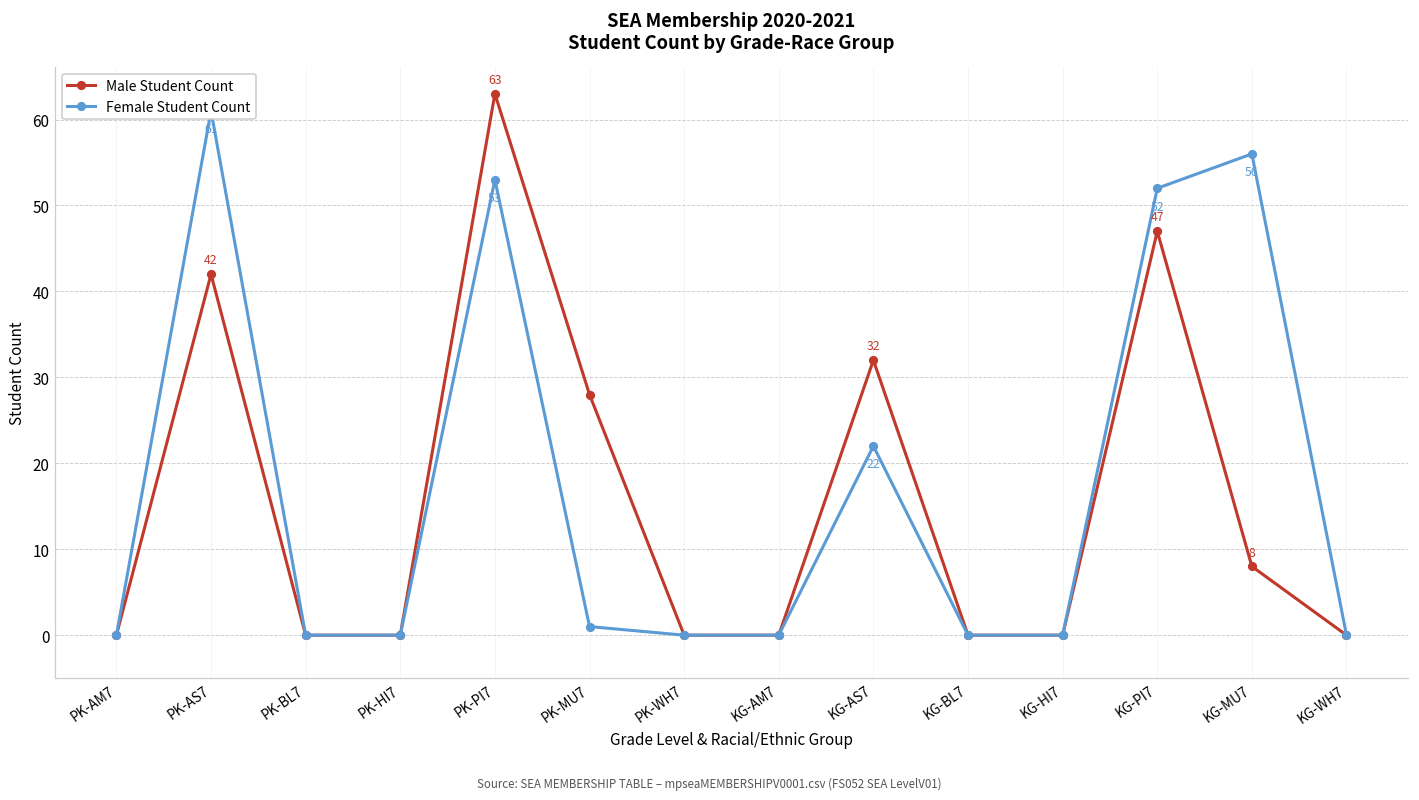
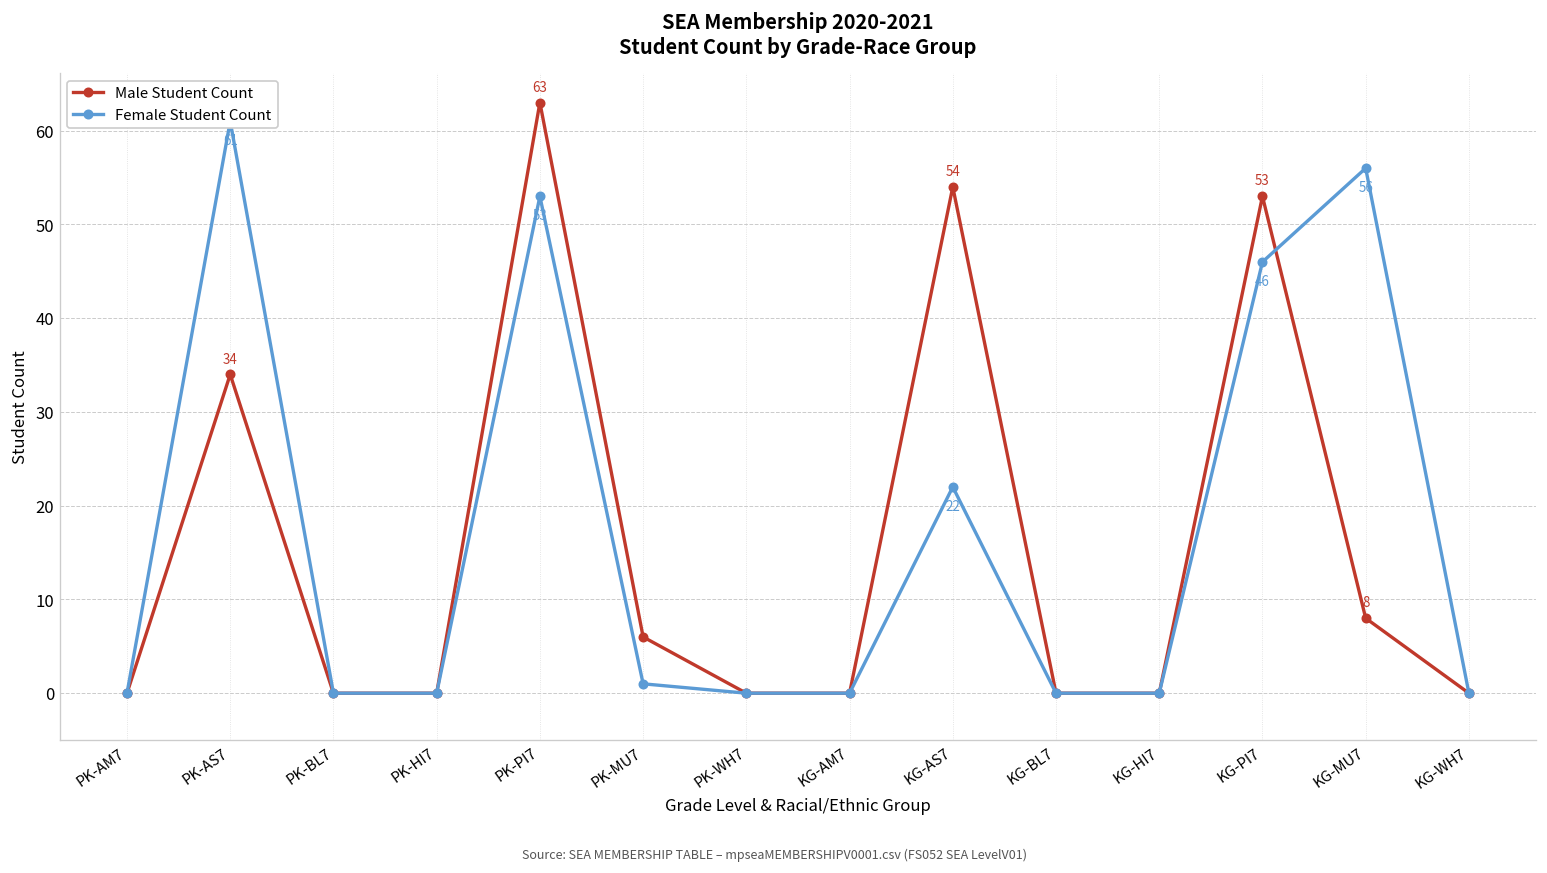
  {
    "Male Student Count": {
-     "PK-AS7": 42,
+     "PK-AS7": 34,
      "PK-PI7": 63,
-     "PK-MU7": 28,
-     "KG-AS7": 32,
-     "KG-PI7": 47,
+     "PK-MU7": 6,
+     "KG-AS7": 54,
+     "KG-PI7": 53,
      "KG-MU7": 8
    },
    "Female Student Count": {
      "PK-PI7": 53,
      "KG-AS7": 22,
-     "KG-PI7": 52,
+     "KG-PI7": 46,
      "KG-MU7": 56
    }
  }
